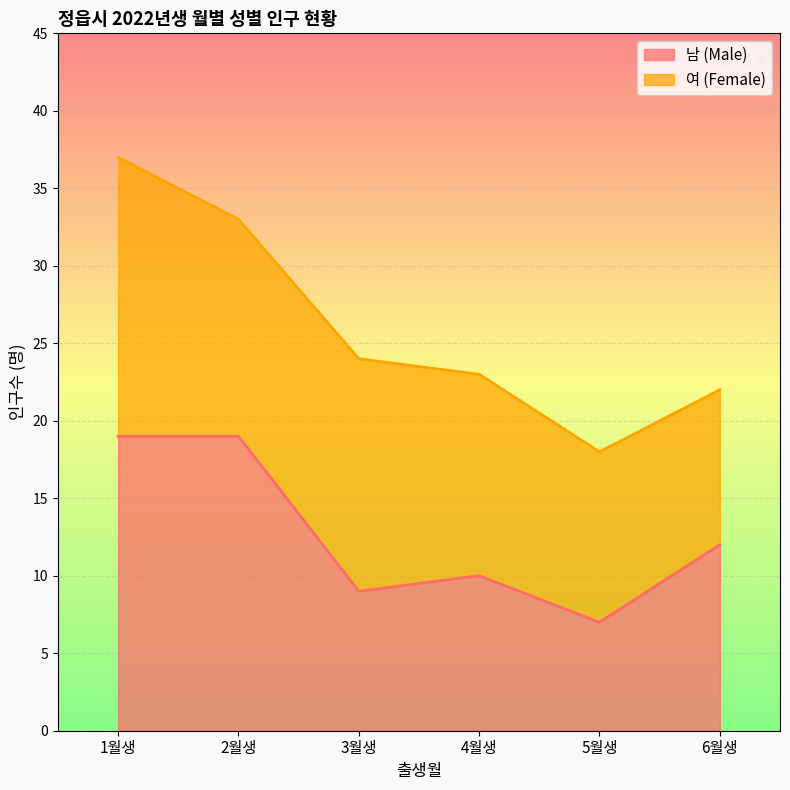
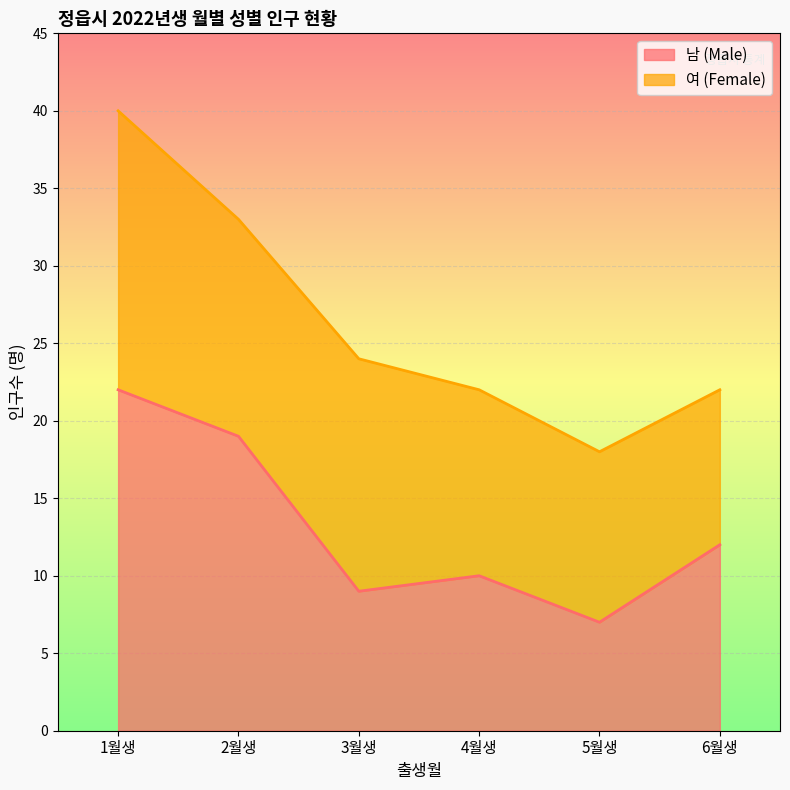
  {
    "남 (Male)": {
-     "1월생": 19,
+     "1월생": 22,
      "2월생": 19,
      "3월생": 9,
      "4월생": 10,
      "5월생": 7,
      "6월생": 12
    },
    "여 (Female)": {
      "1월생": 18,
      "2월생": 14,
      "3월생": 15,
-     "4월생": 13,
+     "4월생": 12,
      "5월생": 11,
      "6월생": 10
    }
  }
